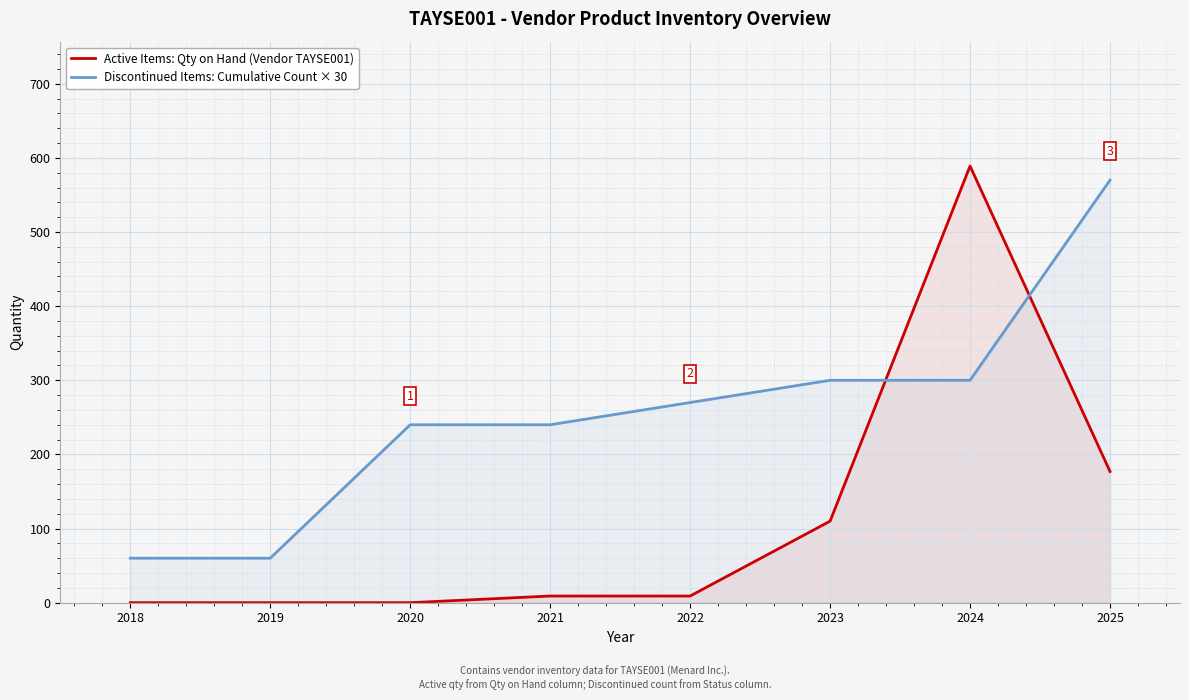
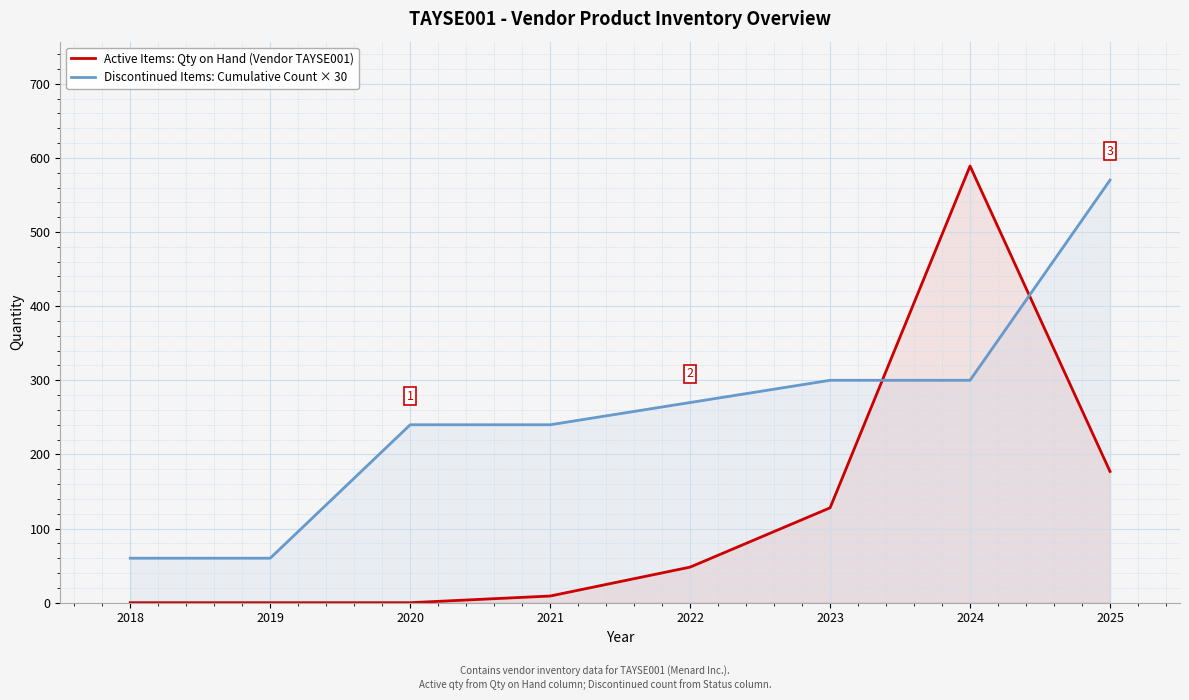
  {
    "Active Items: Qty on Hand (Vendor TAYSE001)": {
      "2018": 0,
      "2019": 0,
      "2020": 0,
      "2021": 10,
-     "2022": 10,
-     "2023": 110,
+     "2022": 50,
+     "2023": 130,
      "2024": 590,
      "2025": 180
    },
    "Discontinued Items: Cumulative Count × 30": {
      "2018": 60,
      "2019": 60,
      "2021": 240,
      "2023": 300,
      "2024": 300
    }
  }
